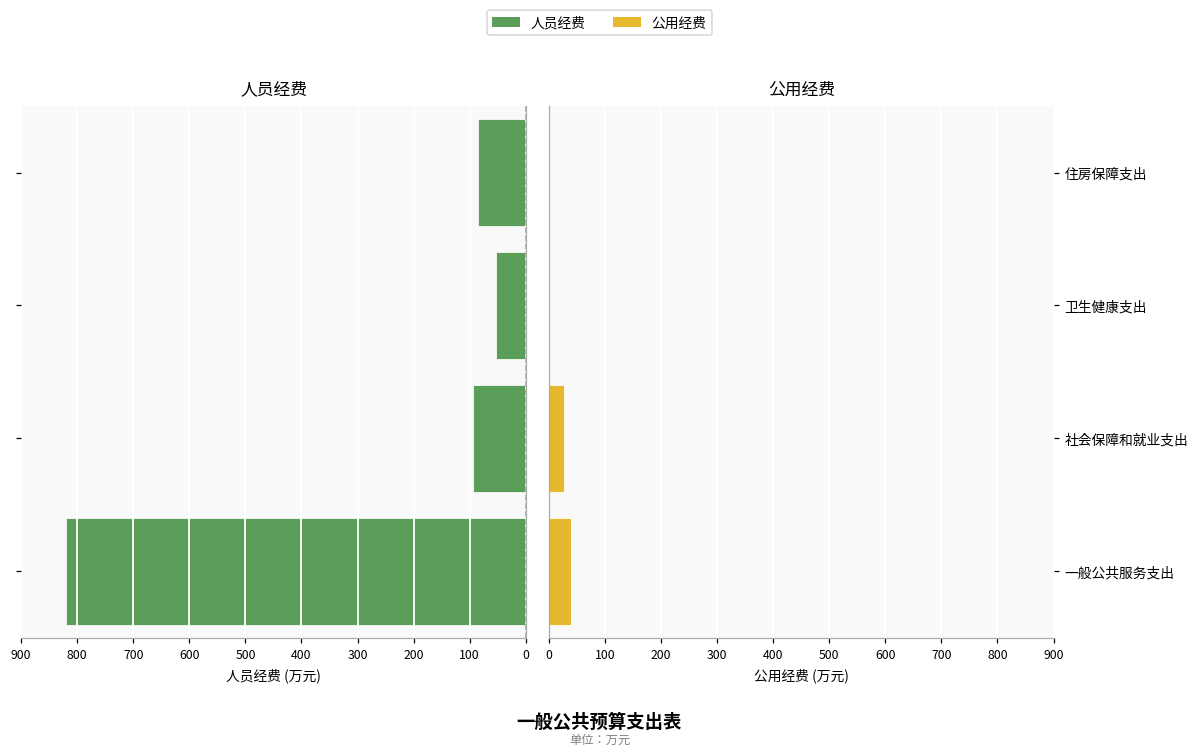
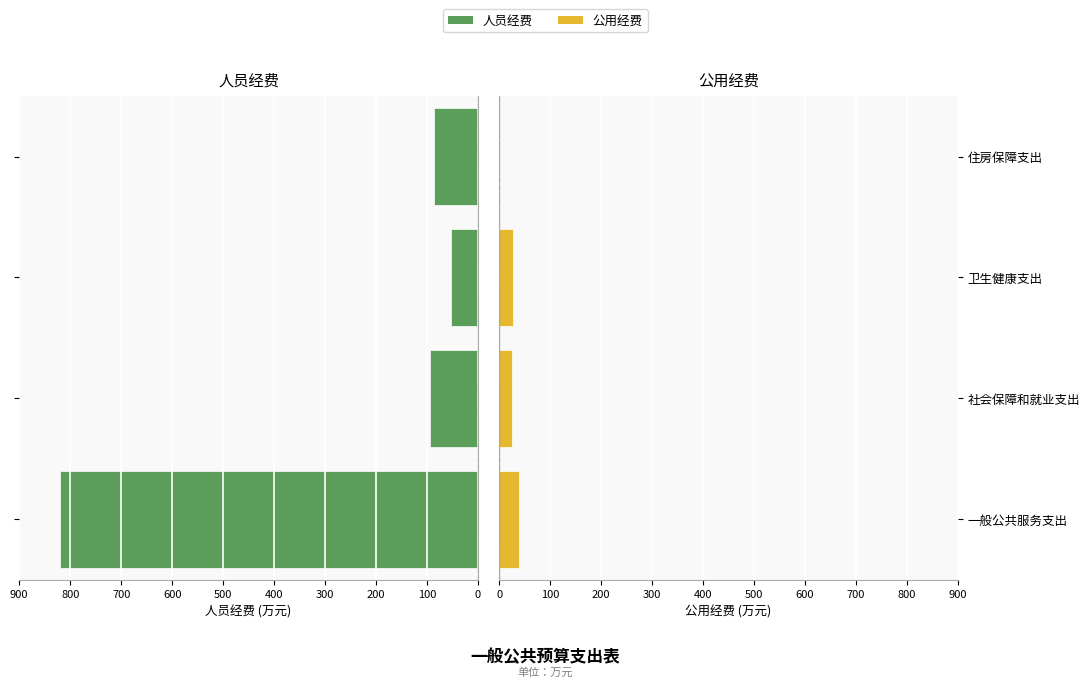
  {
    "公用经费": {
      "住房保障支出": 0,
-     "卫生健康支出": 0,
+     "卫生健康支出": 30,
      "社会保障和就业支出": 30,
      "一般公共服务支出": 40
    }
  }
